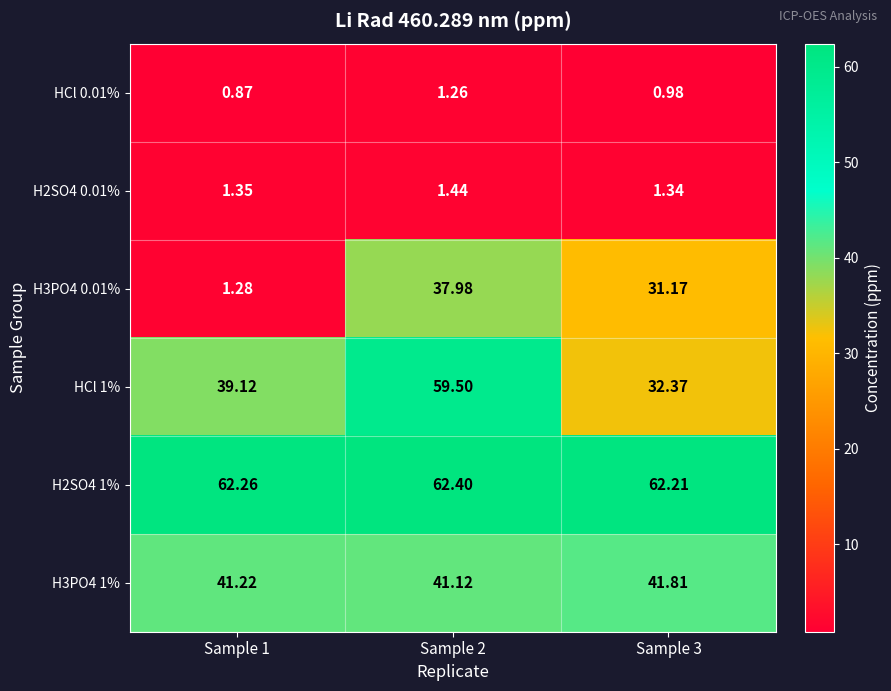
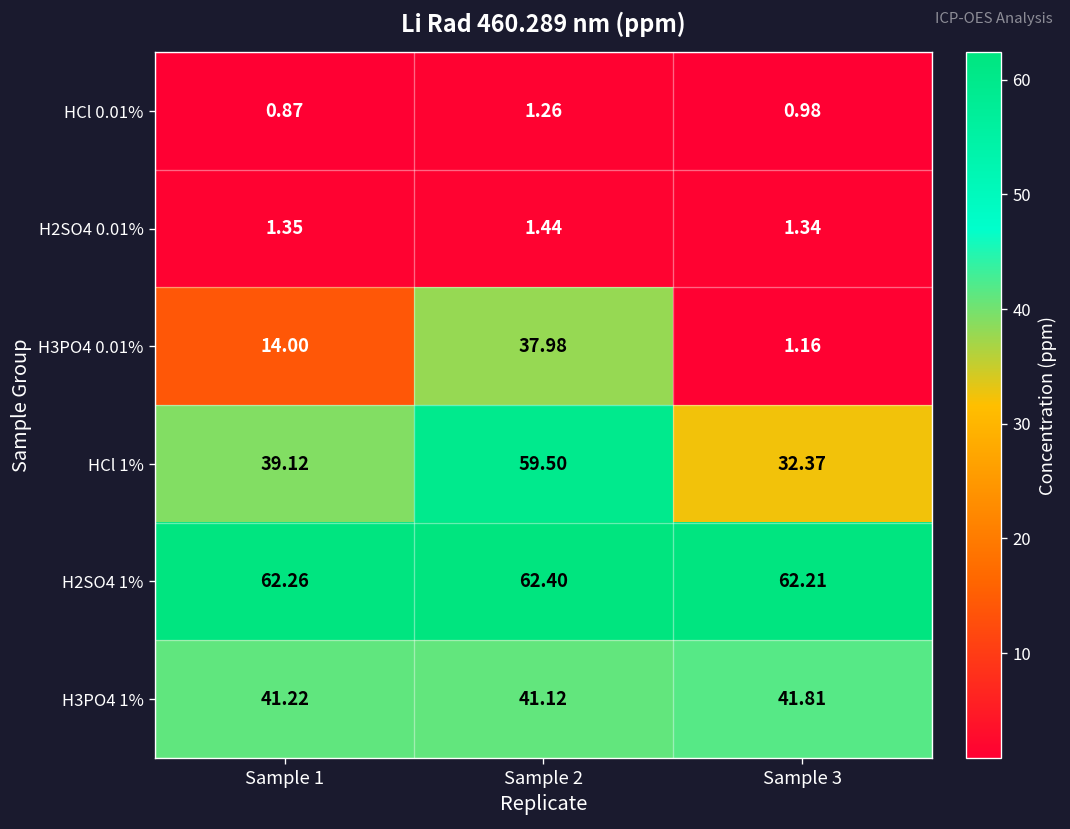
  {
    "HCl 0.01%": {
      "Sample 1": 0.87,
      "Sample 2": 1.26,
      "Sample 3": 0.98
    },
    "H2SO4 0.01%": {
      "Sample 1": 1.35,
      "Sample 2": 1.44,
      "Sample 3": 1.34
    },
    "H3PO4 0.01%": {
-     "Sample 1": 1.28,
+     "Sample 1": 14.00,
      "Sample 2": 37.98,
-     "Sample 3": 31.17
+     "Sample 3": 1.16
    },
    "HCl 1%": {
      "Sample 1": 39.12,
      "Sample 2": 59.50,
      "Sample 3": 32.37
    },
    "H2SO4 1%": {
      "Sample 1": 62.26,
      "Sample 2": 62.40,
      "Sample 3": 62.21
    },
    "H3PO4 1%": {
      "Sample 1": 41.22,
      "Sample 2": 41.12,
      "Sample 3": 41.81
    }
  }
